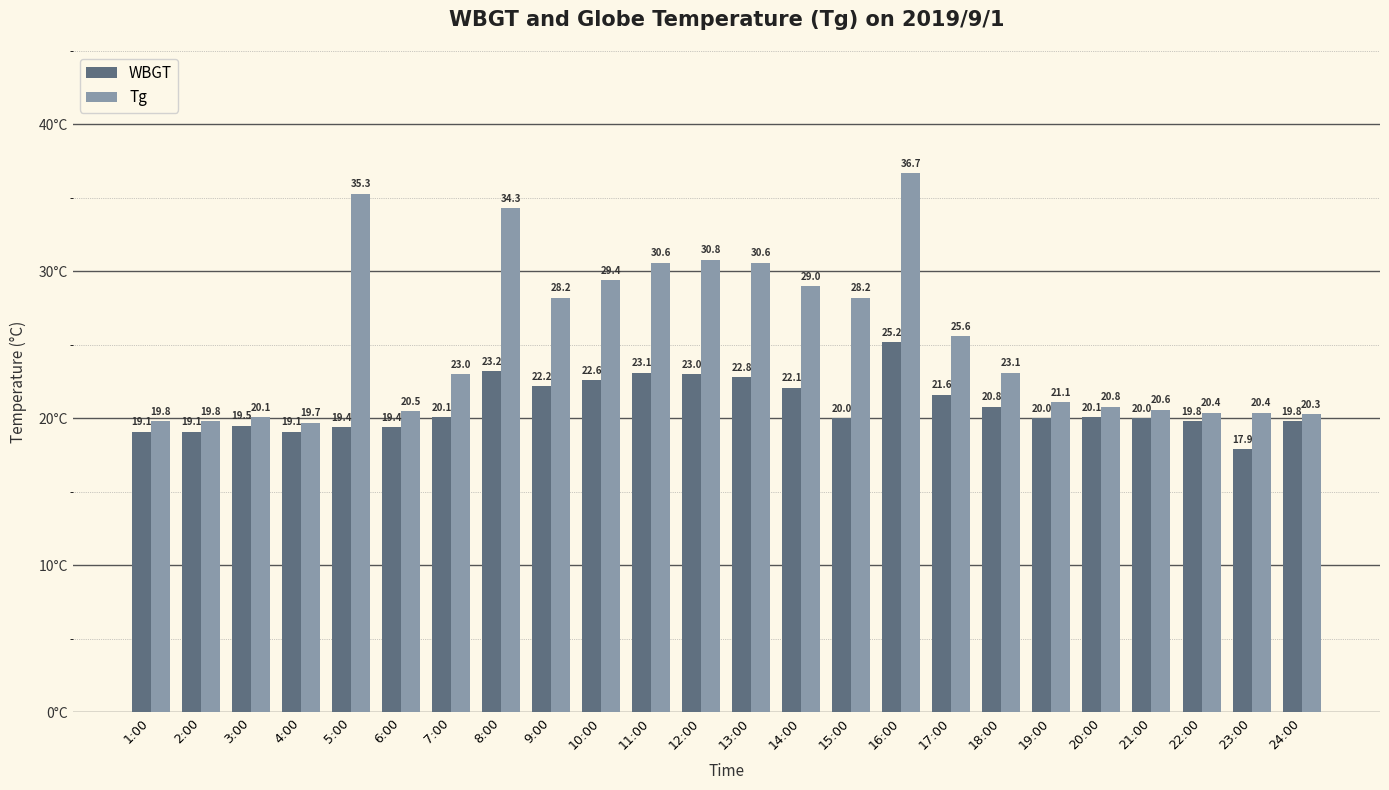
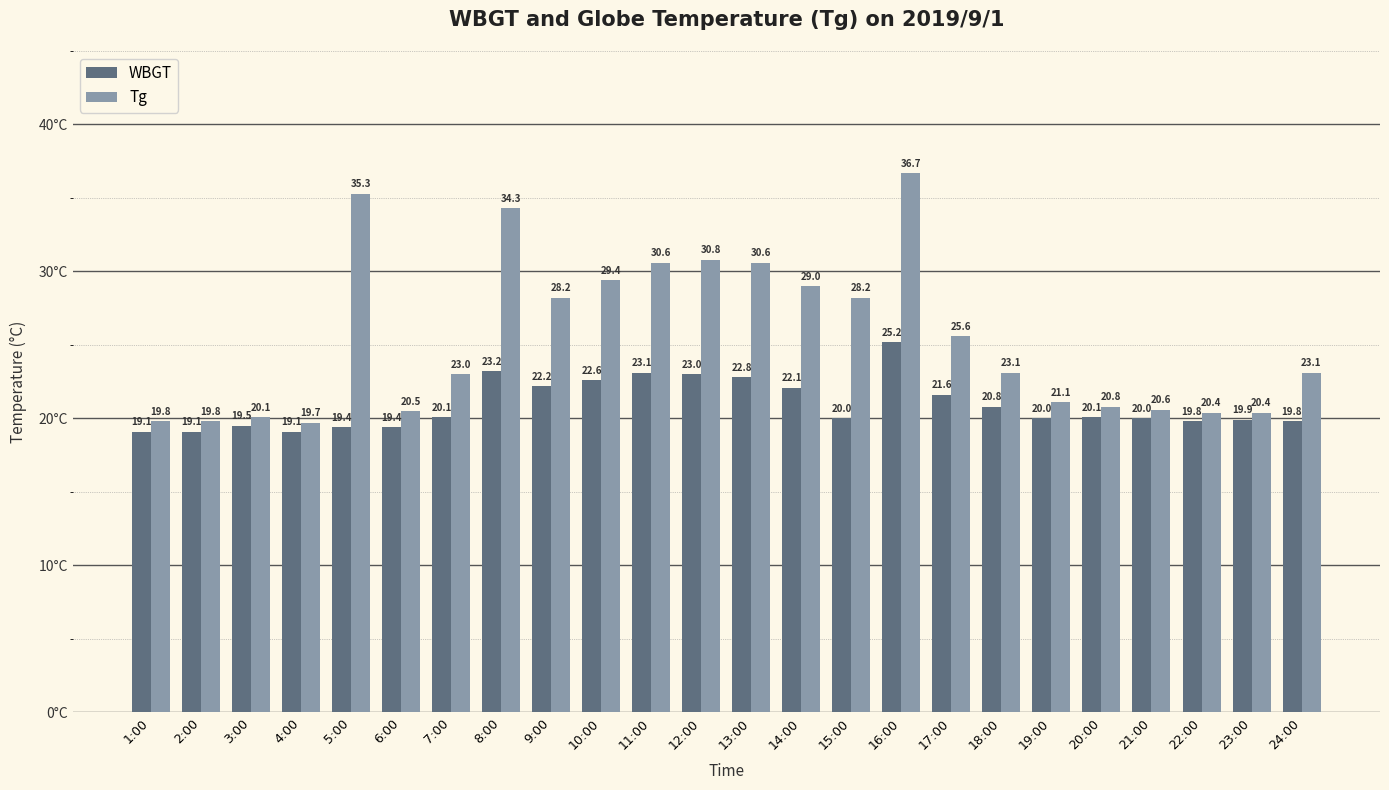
  {
    "WBGT": {
      "1:00": 19.1,
      "2:00": 19.1,
      "3:00": 19.5,
      "4:00": 19.1,
      "5:00": 19.4,
      "6:00": 19.4,
      "7:00": 20.1,
      "8:00": 23.2,
      "9:00": 22.2,
      "10:00": 22.6,
      "11:00": 23.1,
      "12:00": 23.0,
      "13:00": 22.8,
      "14:00": 22.1,
      "15:00": 20.0,
      "16:00": 25.2,
      "17:00": 21.6,
      "18:00": 20.8,
      "19:00": 20.0,
      "20:00": 20.1,
      "21:00": 20.0,
      "22:00": 19.8,
-     "23:00": 17.9,
+     "23:00": 19.9,
      "24:00": 19.8
    },
    "Tg": {
      "1:00": 19.8,
      "2:00": 19.8,
      "3:00": 20.1,
      "4:00": 19.7,
      "5:00": 35.3,
      "6:00": 20.5,
      "7:00": 23.0,
      "8:00": 34.3,
      "9:00": 28.2,
      "10:00": 29.4,
      "11:00": 30.6,
      "12:00": 30.8,
      "13:00": 30.6,
      "14:00": 29.0,
      "15:00": 28.2,
      "16:00": 36.7,
      "17:00": 25.6,
      "18:00": 23.1,
      "19:00": 21.1,
      "20:00": 20.8,
      "21:00": 20.6,
      "22:00": 20.4,
      "23:00": 20.4,
-     "24:00": 20.3
+     "24:00": 23.1
    }
  }
